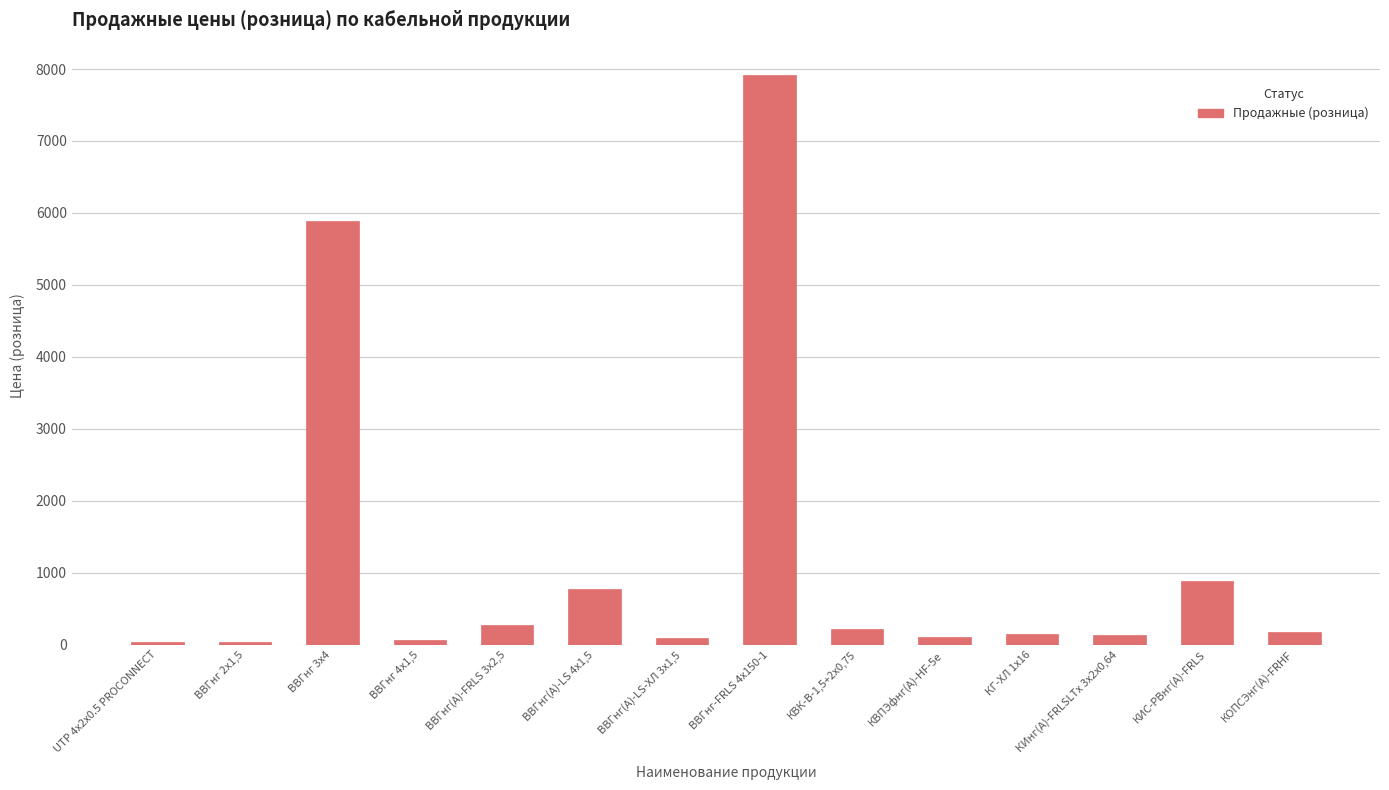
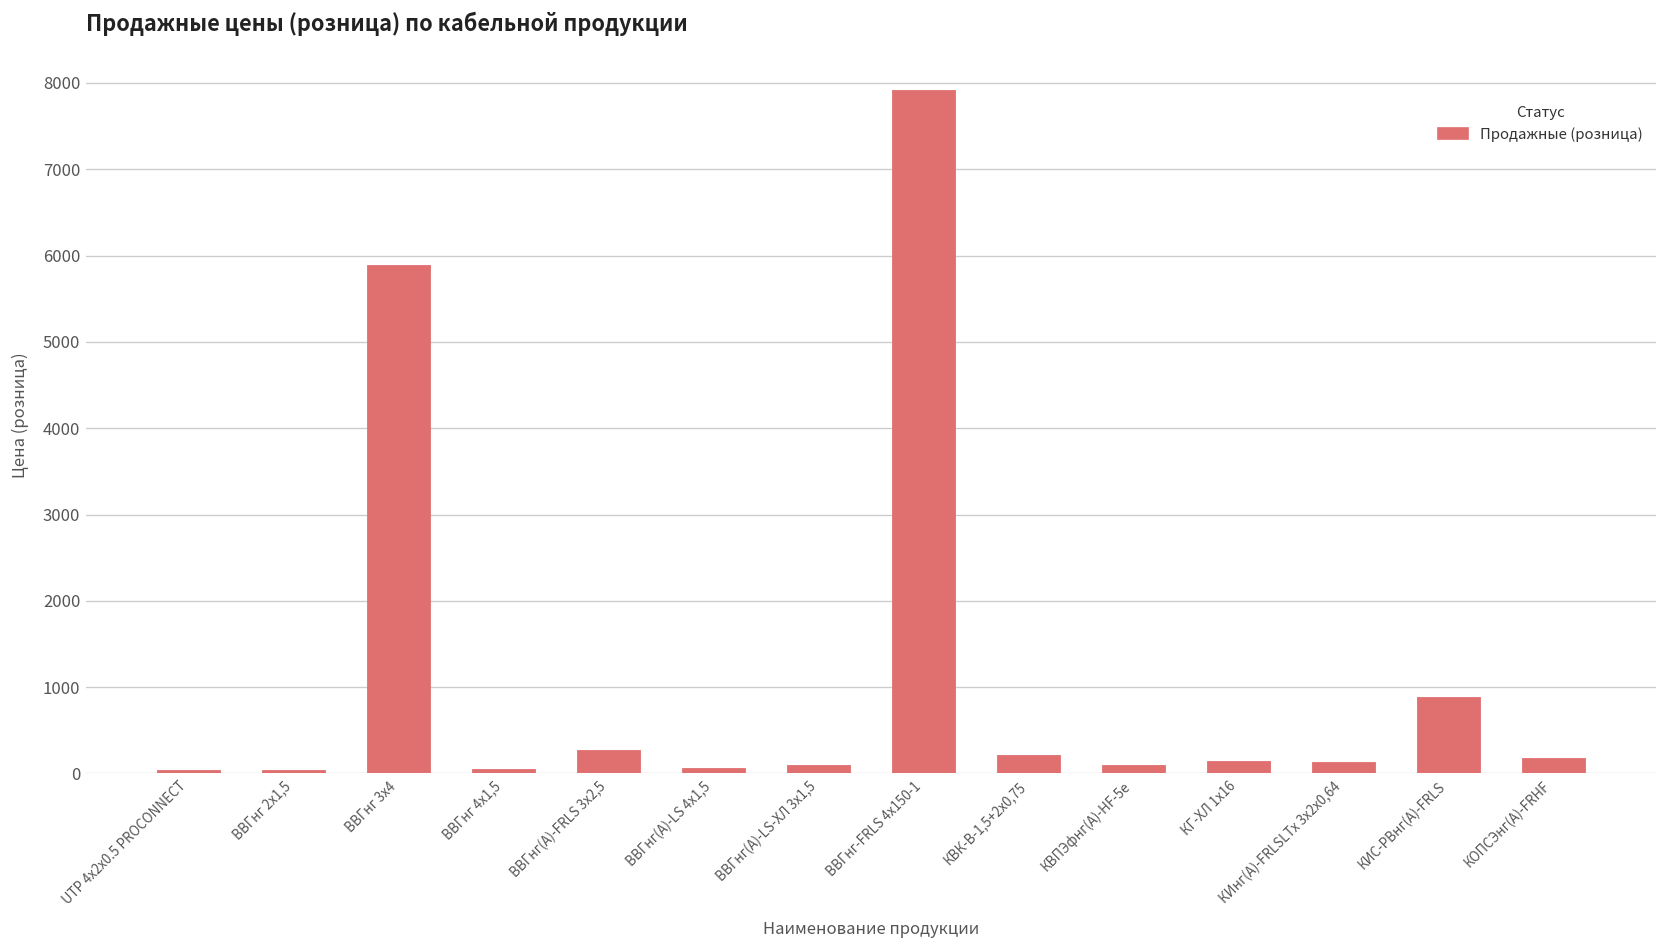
  {
    "UTP 4х2х0.5 PROCONNECT": 0,
    "ВВГнг 2х1,5": 0,
    "ВВГнг 3х4": 5900,
    "ВВГнг 4х1,5": 100,
    "ВВГнг(А)-FRLS 3х2,5": 300,
-   "ВВГнг(А)-LS 4х1,5": 800,
+   "ВВГнг(А)-LS 4х1,5": 100,
    "ВВГнг(А)-LS-ХЛ 3х1,5": 100,
    "ВВГнг-FRLS 4х150-1": 7900,
    "КВК-В-1,5+2x0,75": 200,
    "КВПЭфнг(А)-HF-5е": 100,
    "КГ-ХЛ 1х16": 100,
    "КИнг(А)-FRLSLTx 3x2x0,64": 100,
    "КИС-РВнг(А)-FRLS": 900,
    "КОПСЭнг(А)-FRHF": 200
  }
